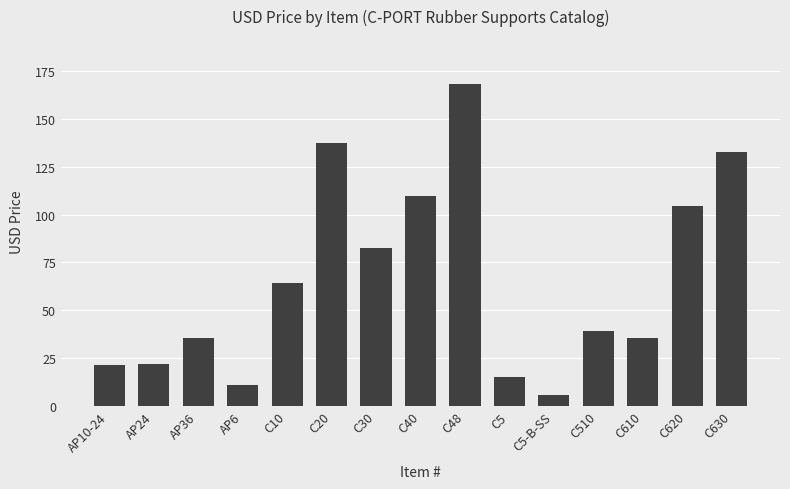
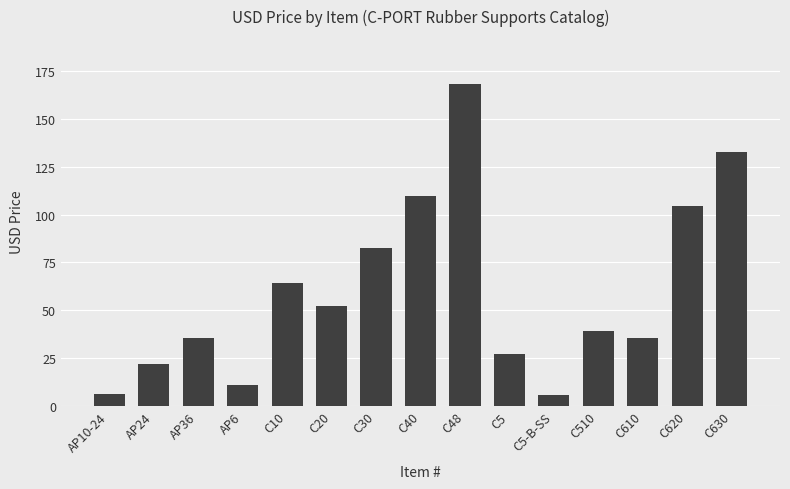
  {
-   "AP10-24": 21,
+   "AP10-24": 6,
    "AP24": 22,
    "AP36": 36,
    "AP6": 11,
    "C10": 64,
-   "C20": 138,
+   "C20": 52,
    "C30": 83,
    "C40": 110,
    "C48": 168,
-   "C5": 15,
+   "C5": 27,
    "C5-B-SS": 6,
    "C510": 39,
    "C610": 35,
    "C620": 104,
    "C630": 133
  }
